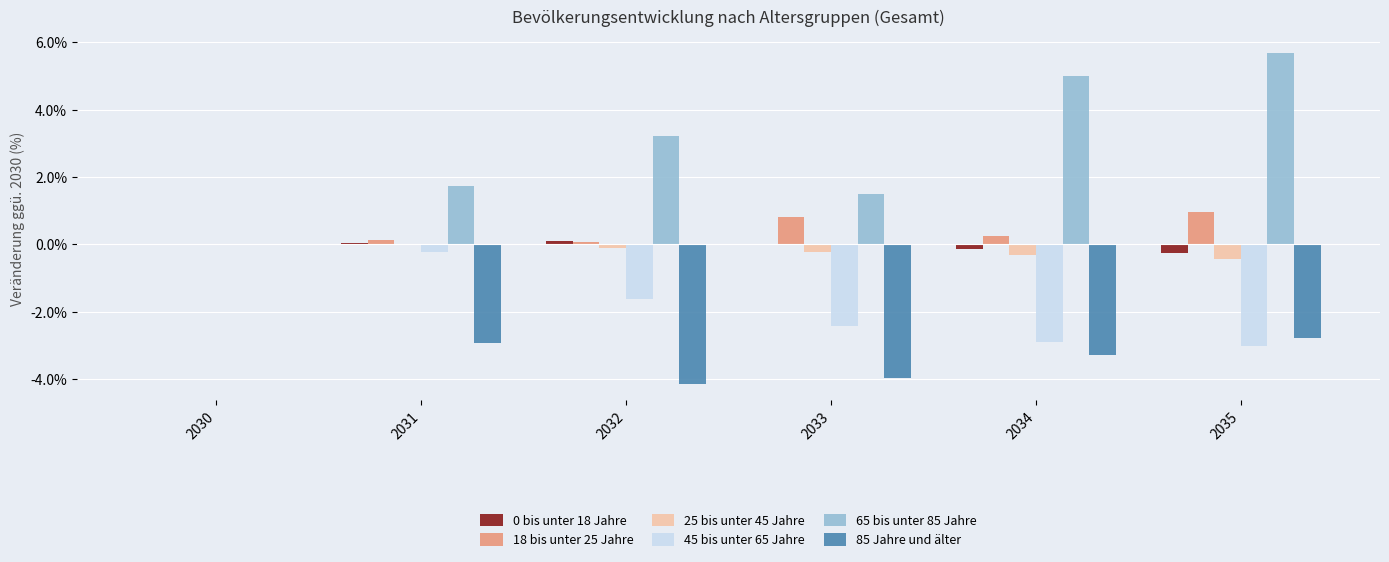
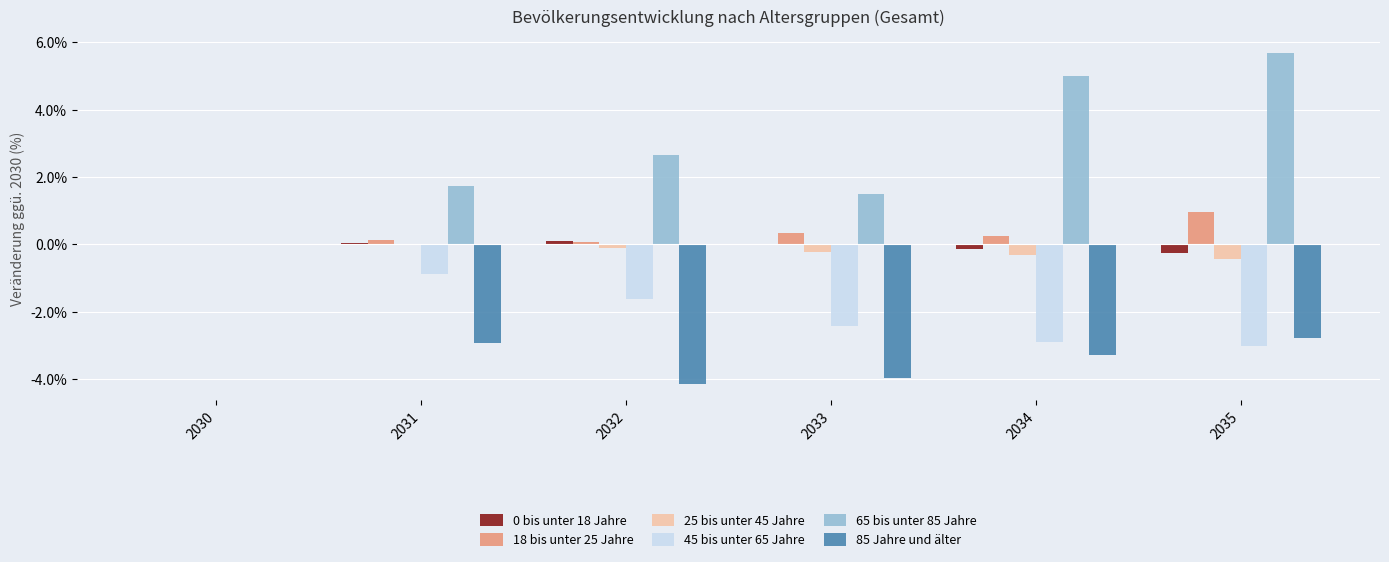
  {
    "0 bis unter 18 Jahre": {
      "2030": "0.0%",
      "2032": "0.1%",
      "2034": "-0.1%",
      "2035": "-0.2%"
    },
    "18 bis unter 25 Jahre": {
      "2030": "0.0%",
      "2031": "0.1%",
-     "2033": "0.8%",
+     "2033": "0.3%",
      "2034": "0.2%",
      "2035": "1.0%"
    },
    "25 bis unter 45 Jahre": {
      "2030": "0.0%",
      "2032": "-0.1%",
      "2033": "-0.2%",
      "2034": "-0.3%",
      "2035": "-0.4%"
    },
    "45 bis unter 65 Jahre": {
      "2030": "0.0%",
-     "2031": "-0.2%",
+     "2031": "-0.9%",
      "2032": "-1.6%",
      "2033": "-2.4%",
      "2034": "-2.9%",
      "2035": "-3.0%"
    },
    "65 bis unter 85 Jahre": {
      "2030": "0.0%",
      "2031": "1.7%",
-     "2032": "3.2%",
+     "2032": "2.7%",
      "2033": "1.5%",
      "2034": "5.0%",
      "2035": "5.7%"
    },
    "85 Jahre und älter": {
      "2030": "0.0%",
      "2031": "-2.9%",
      "2032": "-4.1%",
      "2033": "-4.0%",
      "2034": "-3.3%",
      "2035": "-2.8%"
    }
  }
